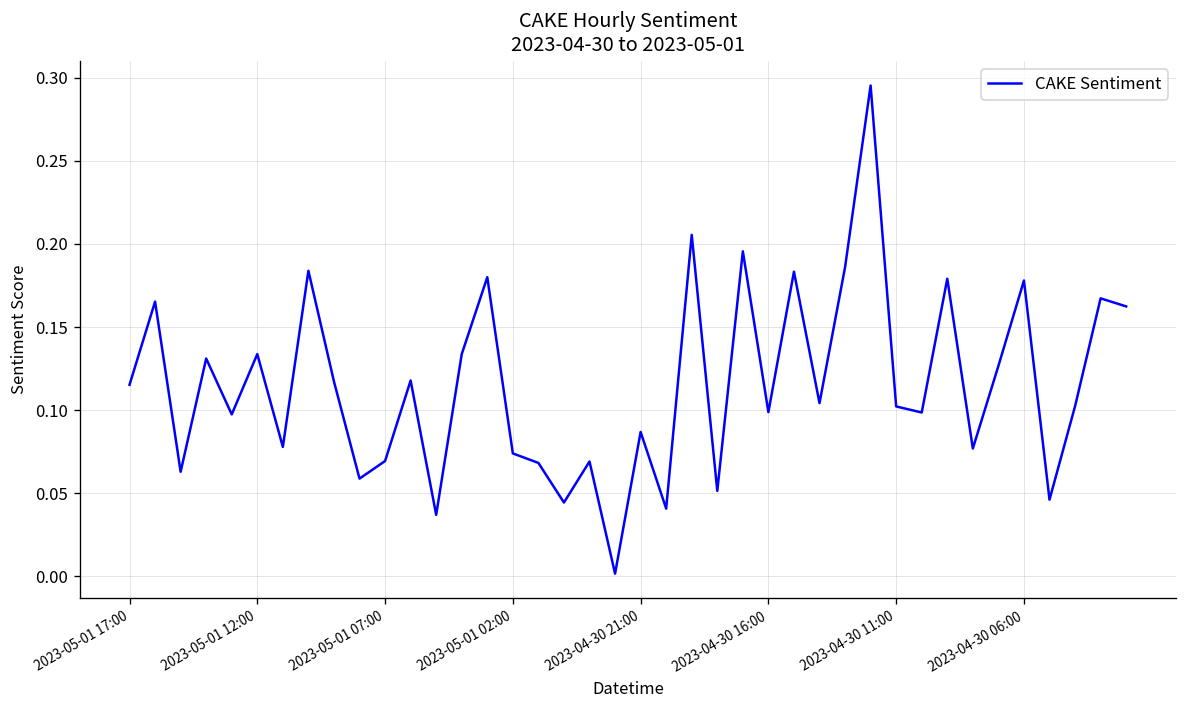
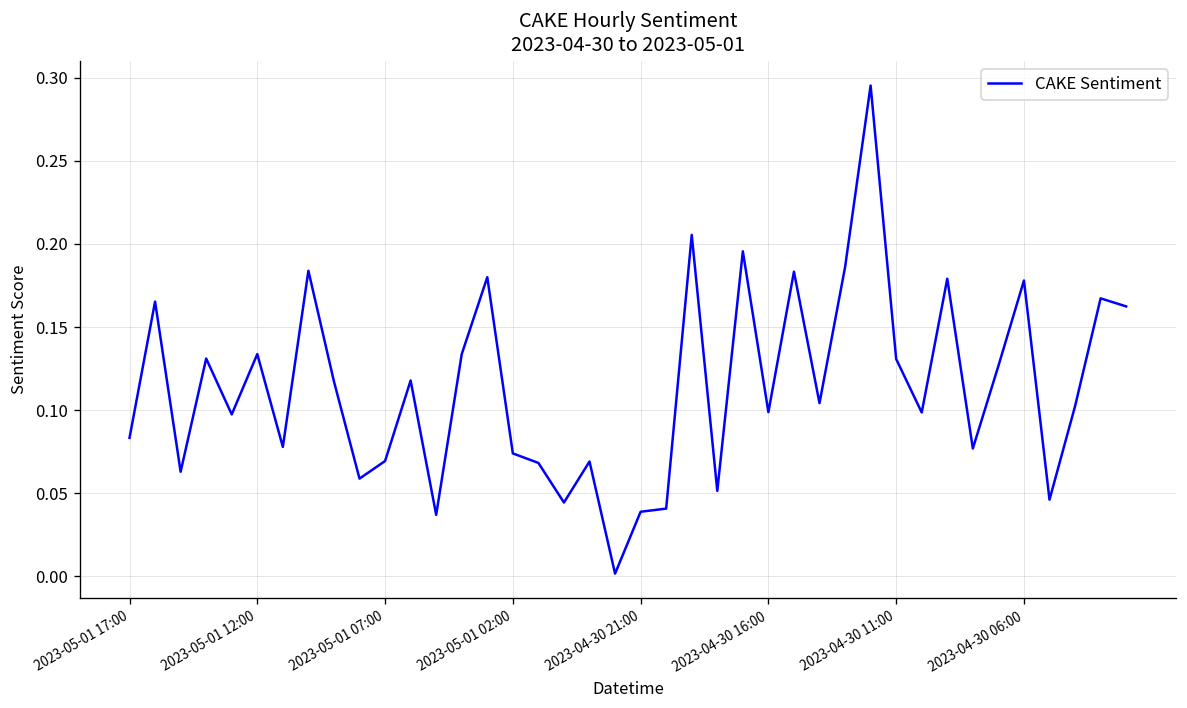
  {
-   "2023-05-01 17:00": 0.115,
+   "2023-05-01 17:00": 0.083,
    "2023-05-01 12:00": 0.134,
    "2023-05-01 07:00": 0.069,
    "2023-05-01 02:00": 0.074,
-   "2023-04-30 21:00": 0.087,
+   "2023-04-30 21:00": 0.039,
    "2023-04-30 16:00": 0.099,
-   "2023-04-30 11:00": 0.102,
+   "2023-04-30 11:00": 0.131,
    "2023-04-30 06:00": 0.178
  }
